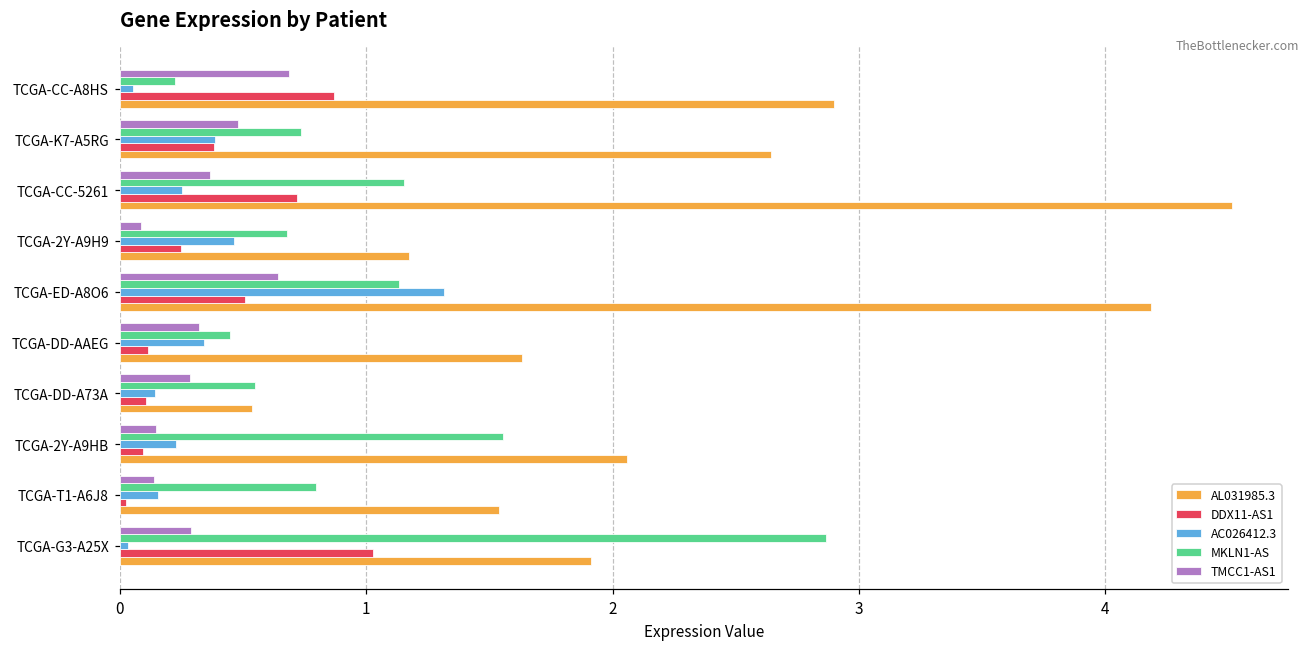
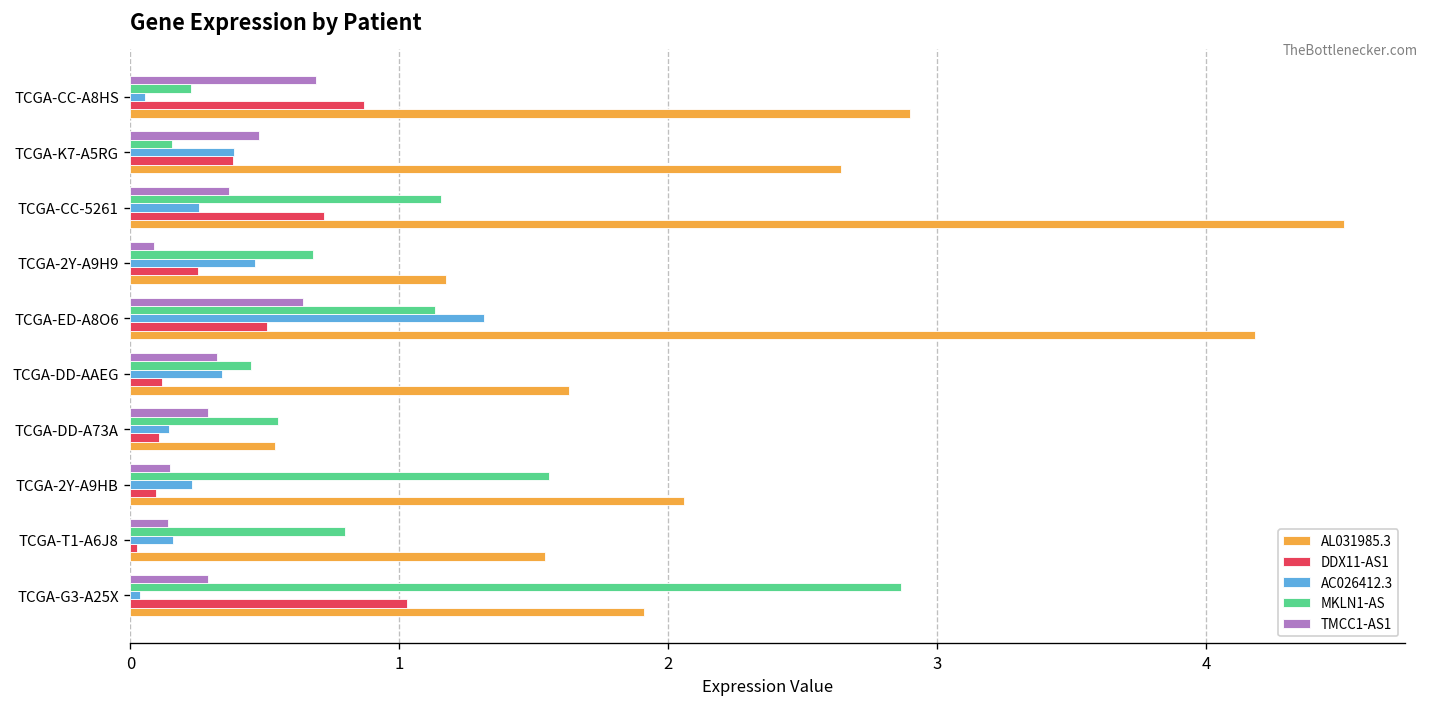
  {
    "AL031985.3": {
      "TCGA-CC-A8HS": 2.90,
      "TCGA-K7-A5RG": 2.64,
      "TCGA-CC-5261": 4.51,
      "TCGA-2Y-A9H9": 1.17,
      "TCGA-ED-A8O6": 4.18,
      "TCGA-DD-AAEG": 1.63,
      "TCGA-DD-A73A": 0.54,
      "TCGA-2Y-A9HB": 2.06,
      "TCGA-T1-A6J8": 1.54,
      "TCGA-G3-A25X": 1.91
    },
    "DDX11-AS1": {
      "TCGA-CC-A8HS": 0.87,
      "TCGA-K7-A5RG": 0.38,
      "TCGA-CC-5261": 0.72,
      "TCGA-2Y-A9H9": 0.25,
      "TCGA-ED-A8O6": 0.51,
      "TCGA-DD-AAEG": 0.12,
      "TCGA-DD-A73A": 0.11,
      "TCGA-2Y-A9HB": 0.10,
      "TCGA-T1-A6J8": 0.03,
      "TCGA-G3-A25X": 1.03
    },
    "AC026412.3": {
      "TCGA-CC-A8HS": 0.05,
      "TCGA-K7-A5RG": 0.39,
      "TCGA-CC-5261": 0.25,
      "TCGA-2Y-A9H9": 0.46,
      "TCGA-ED-A8O6": 1.32,
      "TCGA-DD-AAEG": 0.34,
      "TCGA-DD-A73A": 0.14,
      "TCGA-2Y-A9HB": 0.23,
      "TCGA-T1-A6J8": 0.16,
      "TCGA-G3-A25X": 0.04
    },
    "MKLN1-AS": {
      "TCGA-CC-A8HS": 0.22,
-     "TCGA-K7-A5RG": 0.74,
+     "TCGA-K7-A5RG": 0.16,
      "TCGA-CC-5261": 1.15,
      "TCGA-2Y-A9H9": 0.68,
      "TCGA-ED-A8O6": 1.13,
      "TCGA-DD-AAEG": 0.45,
      "TCGA-DD-A73A": 0.55,
      "TCGA-2Y-A9HB": 1.56,
      "TCGA-T1-A6J8": 0.80,
      "TCGA-G3-A25X": 2.87
    },
    "TMCC1-AS1": {
      "TCGA-CC-A8HS": 0.69,
      "TCGA-K7-A5RG": 0.48,
      "TCGA-CC-5261": 0.37,
      "TCGA-2Y-A9H9": 0.09,
      "TCGA-ED-A8O6": 0.64,
      "TCGA-DD-AAEG": 0.32,
      "TCGA-DD-A73A": 0.29,
      "TCGA-2Y-A9HB": 0.15,
      "TCGA-T1-A6J8": 0.14,
      "TCGA-G3-A25X": 0.29
    }
  }
